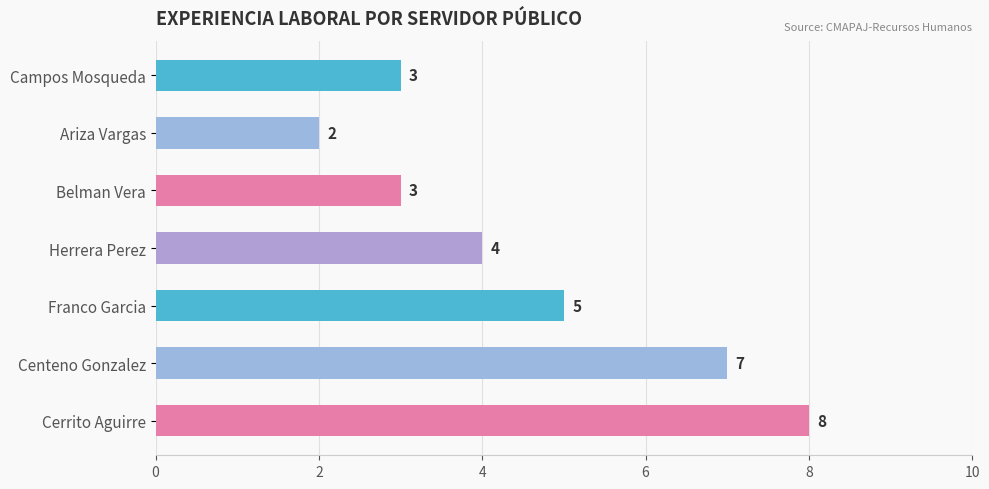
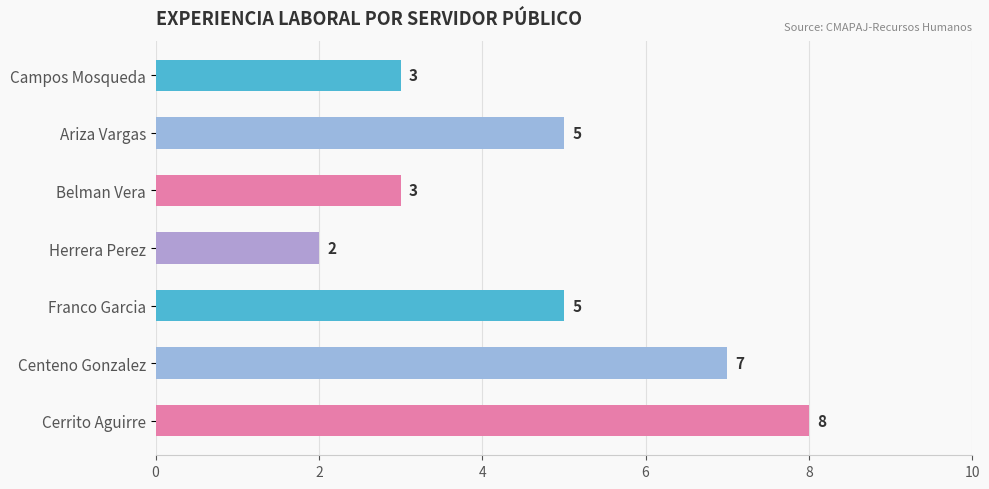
  {
    "Campos Mosqueda": 3,
-   "Ariza Vargas": 2,
+   "Ariza Vargas": 5,
    "Belman Vera": 3,
-   "Herrera Perez": 4,
+   "Herrera Perez": 2,
    "Franco Garcia": 5,
    "Centeno Gonzalez": 7,
    "Cerrito Aguirre": 8
  }
